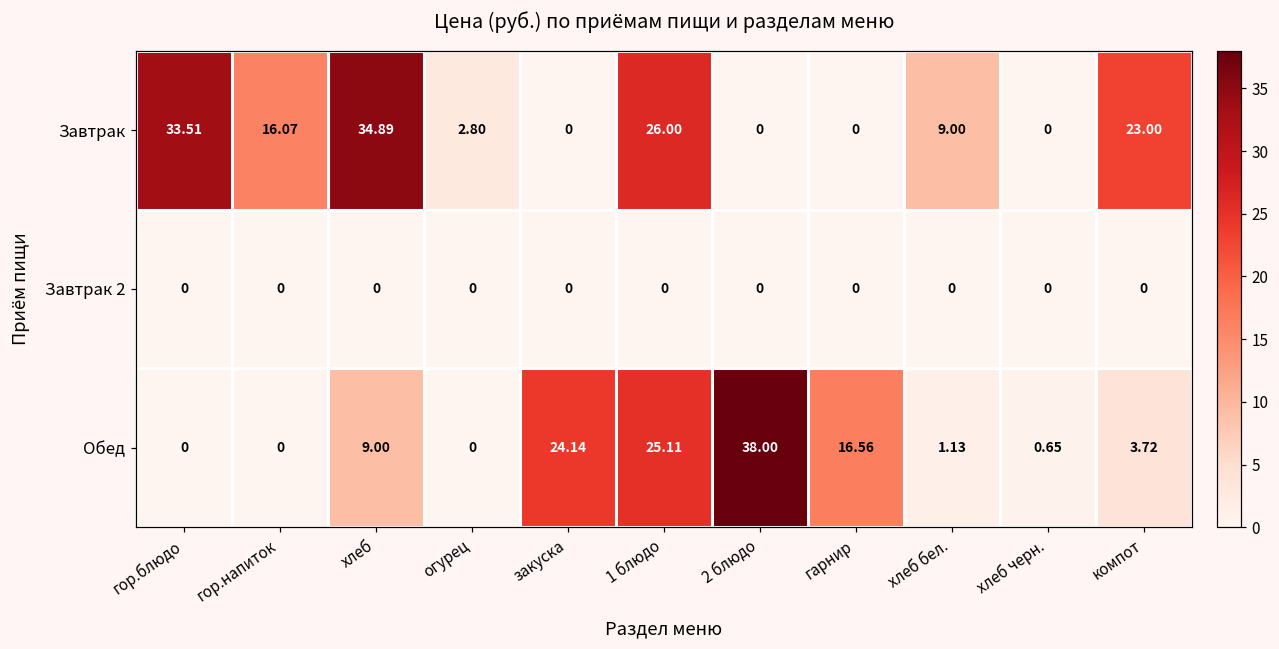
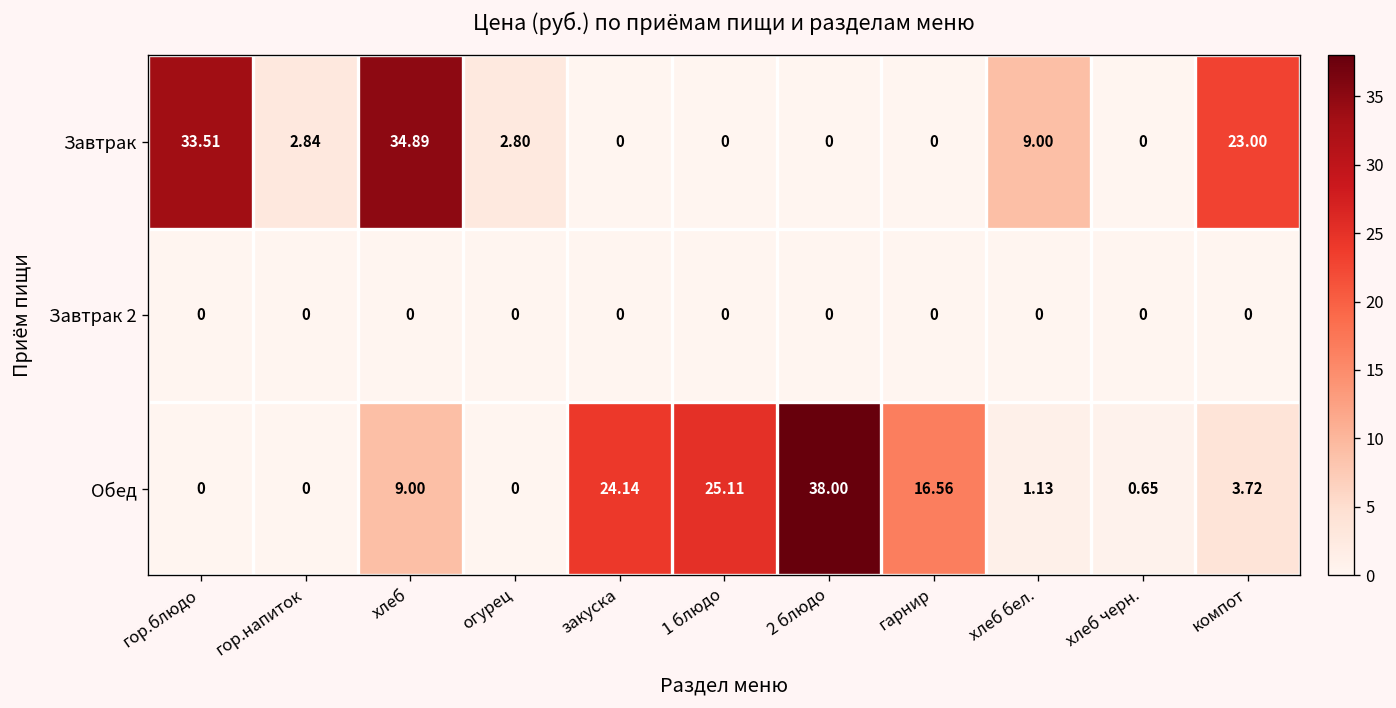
  {
    "Завтрак": {
      "гор.блюдо": 33.51,
-     "гор.напиток": 16.07,
+     "гор.напиток": 2.84,
      "хлеб": 34.89,
      "огурец": 2.80,
      "закуска": 0,
-     "1 блюдо": 26.00,
+     "1 блюдо": 0,
      "2 блюдо": 0,
      "гарнир": 0,
      "хлеб бел.": 9.00,
      "хлеб черн.": 0,
      "компот": 23.00
    },
    "Завтрак 2": {
      "гор.блюдо": 0,
      "гор.напиток": 0,
      "хлеб": 0,
      "огурец": 0,
      "закуска": 0,
      "1 блюдо": 0,
      "2 блюдо": 0,
      "гарнир": 0,
      "хлеб бел.": 0,
      "хлеб черн.": 0,
      "компот": 0
    },
    "Обед": {
      "гор.блюдо": 0,
      "гор.напиток": 0,
      "хлеб": 9.00,
      "огурец": 0,
      "закуска": 24.14,
      "1 блюдо": 25.11,
      "2 блюдо": 38.00,
      "гарнир": 16.56,
      "хлеб бел.": 1.13,
      "хлеб черн.": 0.65,
      "компот": 3.72
    }
  }
